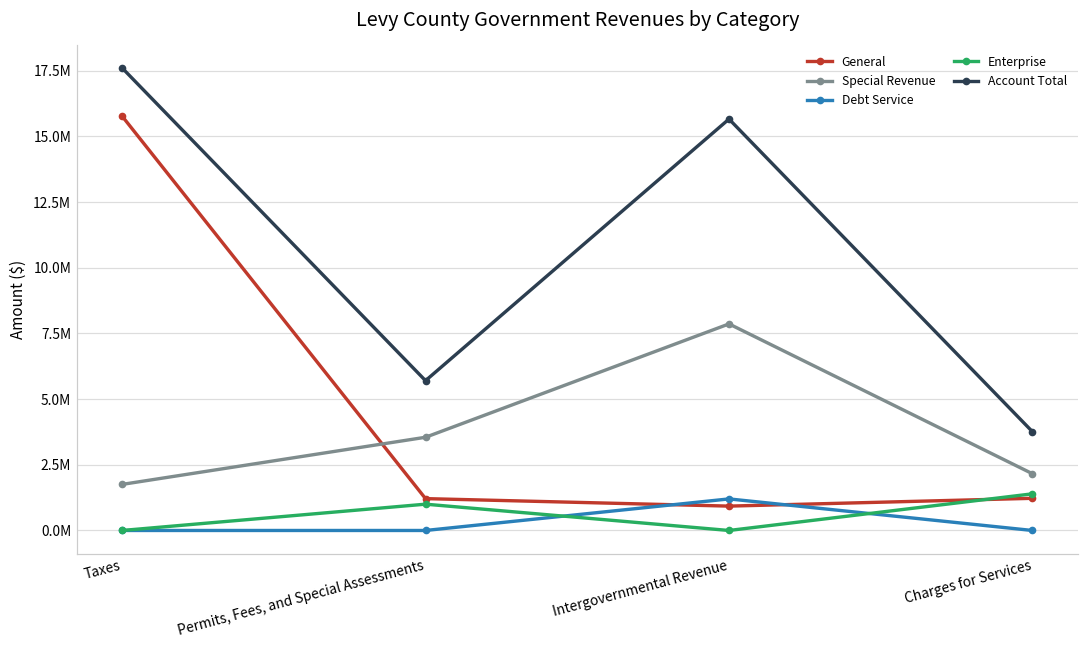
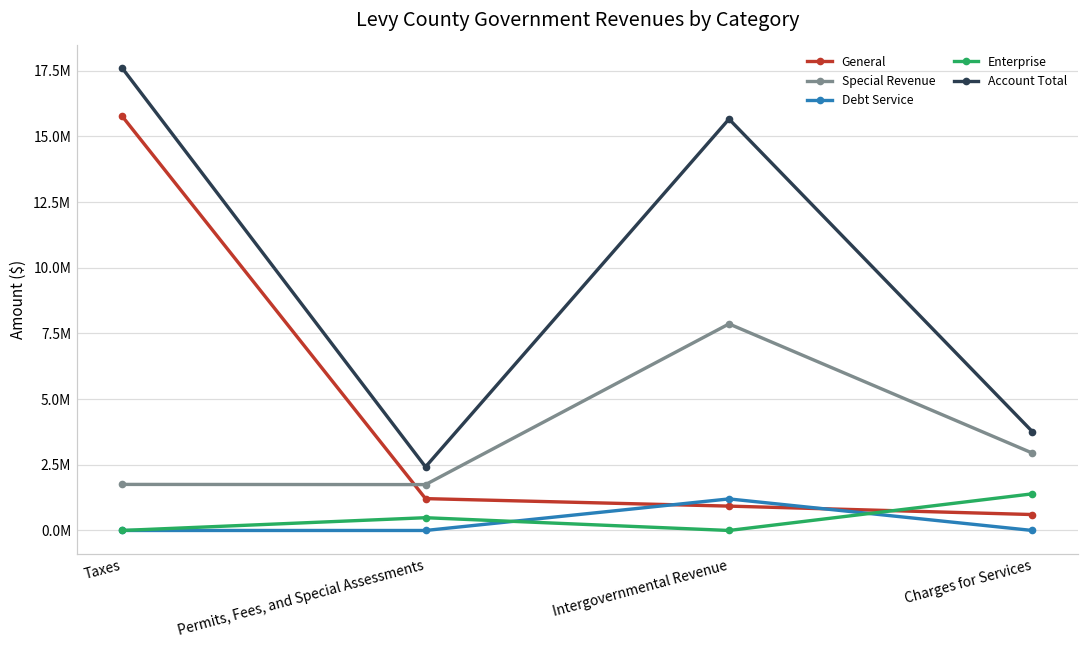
  {
    "General": {
      "Taxes": 15800000,
      "Permits, Fees, and Special Assessments": 1200000,
      "Intergovernmental Revenue": 900000,
-     "Charges for Services": 1200000
+     "Charges for Services": 600000
    },
    "Special Revenue": {
      "Taxes": 1800000,
-     "Permits, Fees, and Special Assessments": 3500000,
+     "Permits, Fees, and Special Assessments": 1700000,
      "Intergovernmental Revenue": 7900000,
-     "Charges for Services": 2200000
+     "Charges for Services": 2900000
    },
    "Debt Service": {
      "Permits, Fees, and Special Assessments": 0,
      "Intergovernmental Revenue": 1200000,
      "Charges for Services": 0
    },
    "Enterprise": {
-     "Permits, Fees, and Special Assessments": 1000000,
+     "Permits, Fees, and Special Assessments": 500000,
      "Intergovernmental Revenue": 0,
      "Charges for Services": 1400000
    },
    "Account Total": {
      "Taxes": 17600000,
-     "Permits, Fees, and Special Assessments": 5700000,
+     "Permits, Fees, and Special Assessments": 2400000,
      "Intergovernmental Revenue": 15700000,
      "Charges for Services": 3800000
    }
  }
